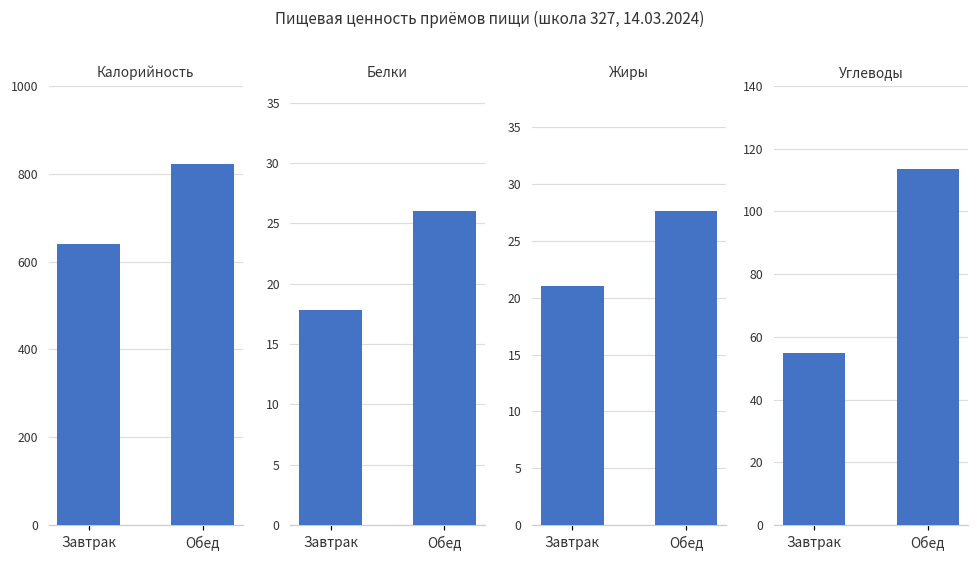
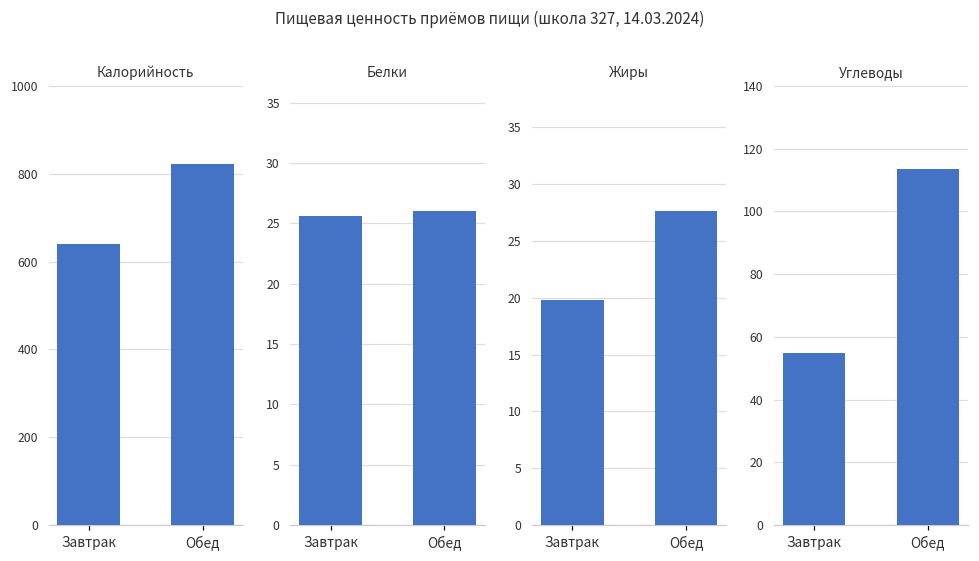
  {
    "Калорийность": {
      "Завтрак": 640,
      "Обед": 820
    },
    "Белки": {
-     "Завтрак": 17.8,
+     "Завтрак": 25.6,
      "Обед": 26.0
    },
    "Жиры": {
-     "Завтрак": 21.1,
+     "Завтрак": 19.8,
      "Обед": 27.6
    },
    "Углеводы": {
      "Завтрак": 55,
      "Обед": 113
    }
  }
